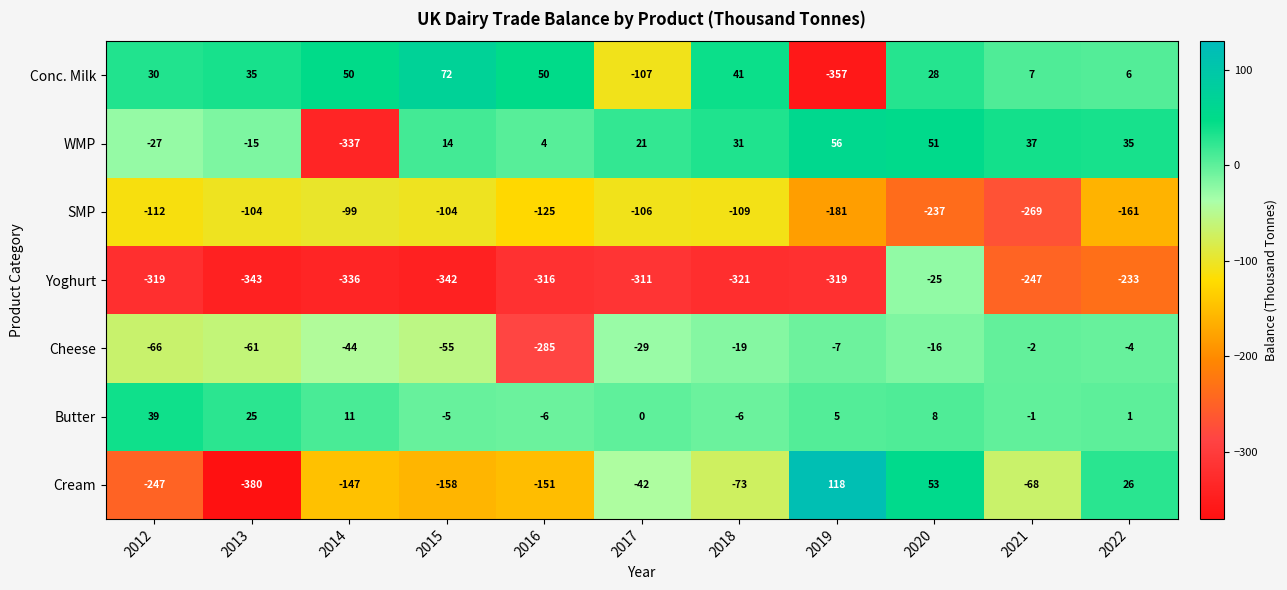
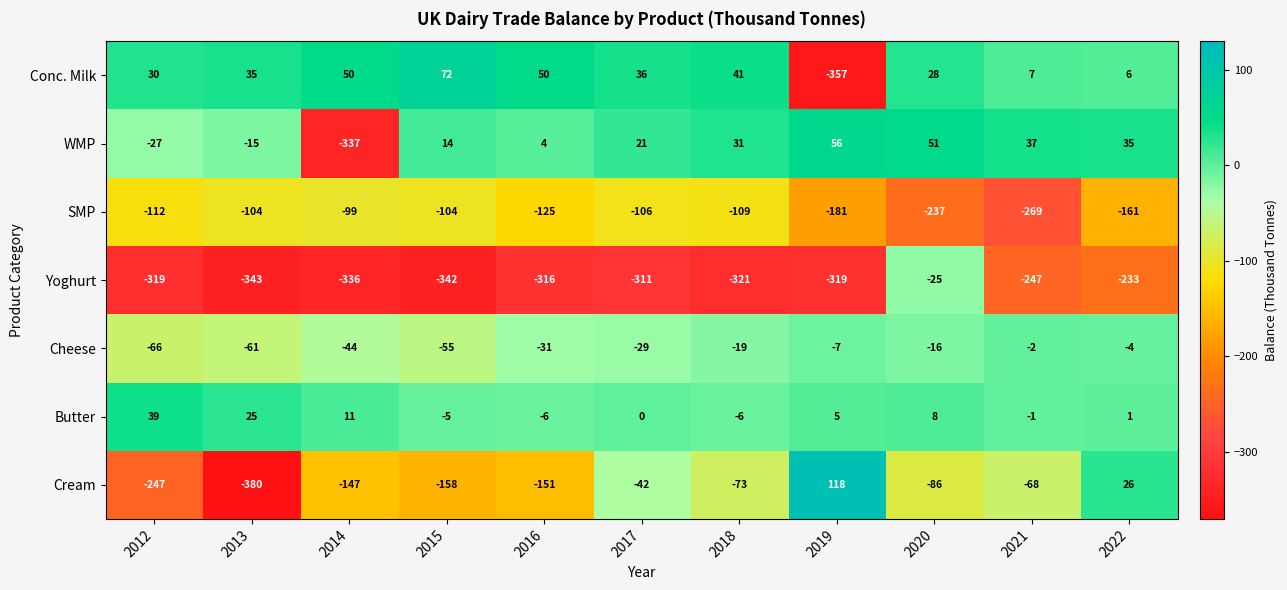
  {
    "Conc. Milk": {
      "2012": 30,
      "2013": 35,
      "2014": 50,
      "2015": 72,
      "2016": 50,
-     "2017": -107,
+     "2017": 36,
      "2018": 41,
      "2019": -357,
      "2020": 28,
      "2021": 7,
      "2022": 6
    },
    "WMP": {
      "2012": -27,
      "2013": -15,
      "2014": -337,
      "2015": 14,
      "2016": 4,
      "2017": 21,
      "2018": 31,
      "2019": 56,
      "2020": 51,
      "2021": 37,
      "2022": 35
    },
    "SMP": {
      "2012": -112,
      "2013": -104,
      "2014": -99,
      "2015": -104,
      "2016": -125,
      "2017": -106,
      "2018": -109,
      "2019": -181,
      "2020": -237,
      "2021": -269,
      "2022": -161
    },
    "Yoghurt": {
      "2012": -319,
      "2013": -343,
      "2014": -336,
      "2015": -342,
      "2016": -316,
      "2017": -311,
      "2018": -321,
      "2019": -319,
      "2020": -25,
      "2021": -247,
      "2022": -233
    },
    "Cheese": {
      "2012": -66,
      "2013": -61,
      "2014": -44,
      "2015": -55,
-     "2016": -285,
+     "2016": -31,
      "2017": -29,
      "2018": -19,
      "2019": -7,
      "2020": -16,
      "2021": -2,
      "2022": -4
    },
    "Butter": {
      "2012": 39,
      "2013": 25,
      "2014": 11,
      "2015": -5,
      "2016": -6,
      "2017": 0,
      "2018": -6,
      "2019": 5,
      "2020": 8,
      "2021": -1,
      "2022": 1
    },
    "Cream": {
      "2012": -247,
      "2013": -380,
      "2014": -147,
      "2015": -158,
      "2016": -151,
      "2017": -42,
      "2018": -73,
      "2019": 118,
-     "2020": 53,
+     "2020": -86,
      "2021": -68,
      "2022": 26
    }
  }
